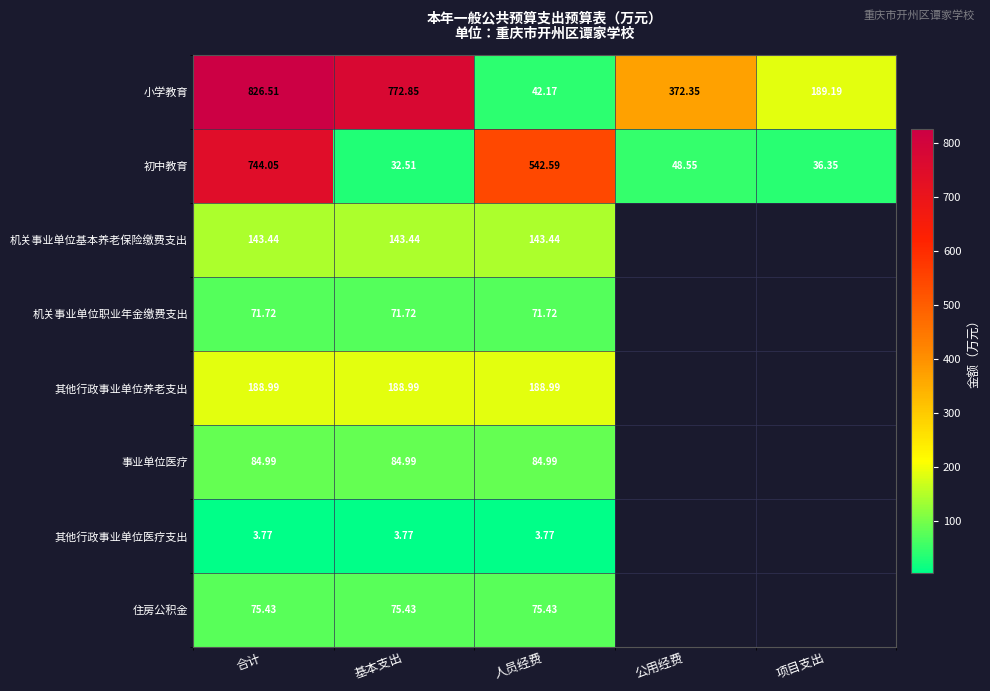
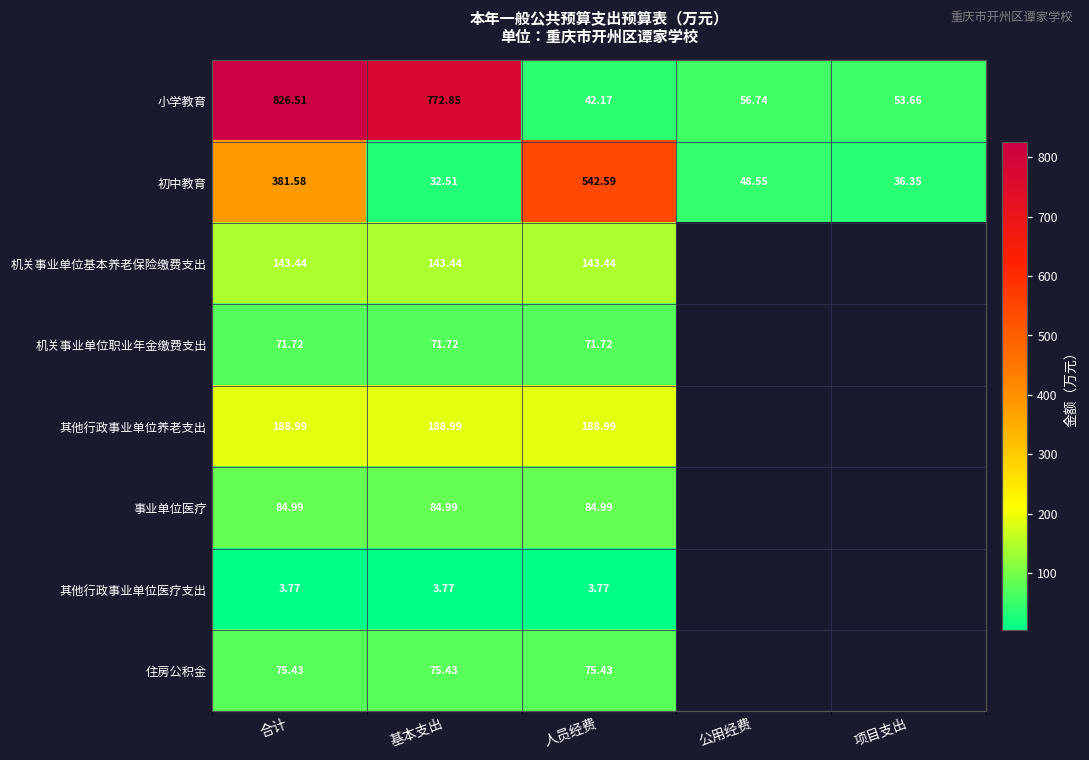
  {
    "小学教育": {
      "合计": 826.51,
      "基本支出": 772.85,
      "人员经费": 42.17,
-     "公用经费": 372.35,
-     "项目支出": 189.19
+     "公用经费": 56.74,
+     "项目支出": 53.66
    },
    "初中教育": {
-     "合计": 744.05,
+     "合计": 381.58,
      "基本支出": 32.51,
      "人员经费": 542.59,
      "公用经费": 48.55,
      "项目支出": 36.35
    },
    "机关事业单位基本养老保险缴费支出": {
      "合计": 143.44,
      "基本支出": 143.44,
      "人员经费": 143.44
    },
    "机关事业单位职业年金缴费支出": {
      "合计": 71.72,
      "基本支出": 71.72,
      "人员经费": 71.72
    },
    "其他行政事业单位养老支出": {
      "合计": 188.99,
      "基本支出": 188.99,
      "人员经费": 188.99
    },
    "事业单位医疗": {
      "合计": 84.99,
      "基本支出": 84.99,
      "人员经费": 84.99
    },
    "其他行政事业单位医疗支出": {
      "合计": 3.77,
      "基本支出": 3.77,
      "人员经费": 3.77
    },
    "住房公积金": {
      "合计": 75.43,
      "基本支出": 75.43,
      "人员经费": 75.43
    }
  }
